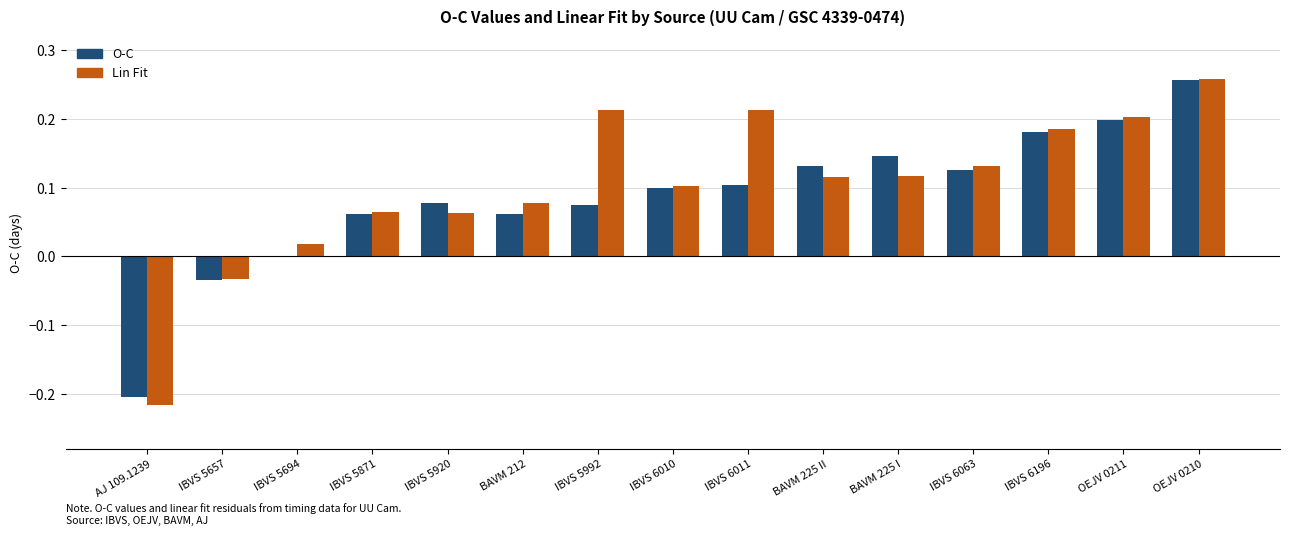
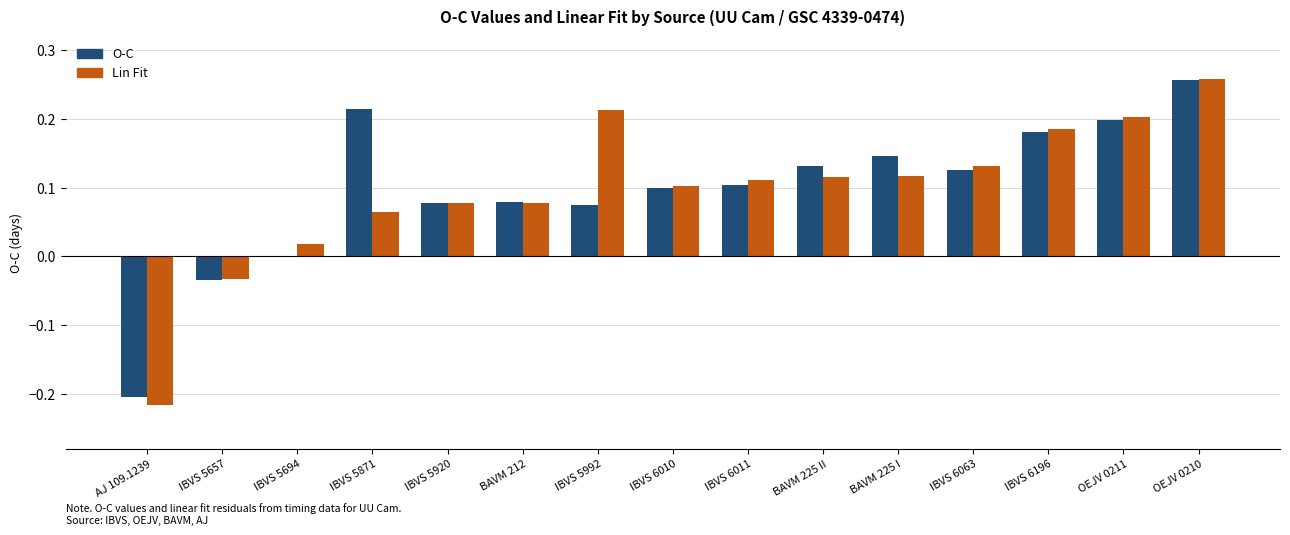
  {
    "O-C": {
      "AJ 109.1239": -0.20,
      "IBVS 5657": -0.03,
      "IBVS 5694": 0.00,
-     "IBVS 5871": 0.06,
+     "IBVS 5871": 0.21,
      "IBVS 5920": 0.08,
-     "BAVM 212": 0.06,
+     "BAVM 212": 0.08,
      "IBVS 5992": 0.08,
      "IBVS 6010": 0.10,
      "IBVS 6011": 0.10,
      "BAVM 225 II": 0.13,
      "BAVM 225 I": 0.15,
      "IBVS 6063": 0.13,
      "IBVS 6196": 0.18,
      "OEJV 0211": 0.20,
      "OEJV 0210": 0.26
    },
    "Lin Fit": {
      "AJ 109.1239": -0.22,
      "IBVS 5657": -0.03,
      "IBVS 5694": 0.02,
      "IBVS 5871": 0.06,
-     "IBVS 5920": 0.06,
+     "IBVS 5920": 0.08,
      "BAVM 212": 0.08,
      "IBVS 5992": 0.21,
      "IBVS 6010": 0.10,
-     "IBVS 6011": 0.21,
+     "IBVS 6011": 0.11,
      "BAVM 225 II": 0.12,
      "BAVM 225 I": 0.12,
      "IBVS 6063": 0.13,
      "IBVS 6196": 0.19,
      "OEJV 0211": 0.20,
      "OEJV 0210": 0.26
    }
  }
